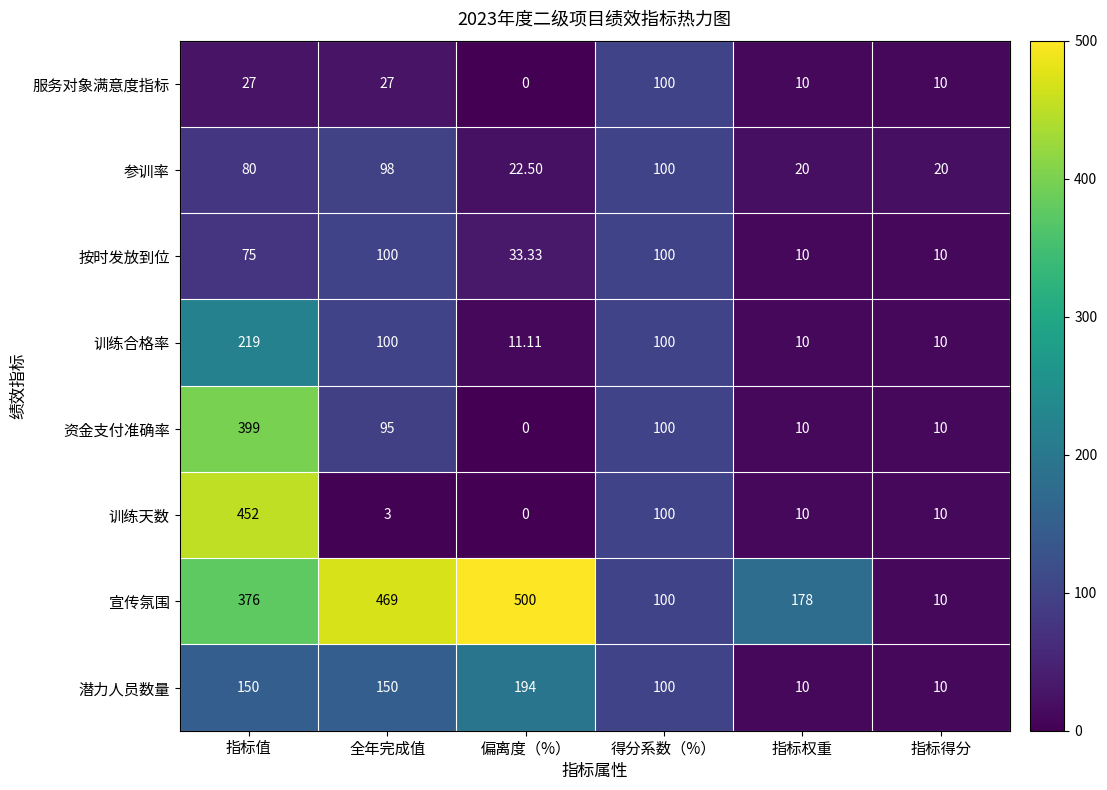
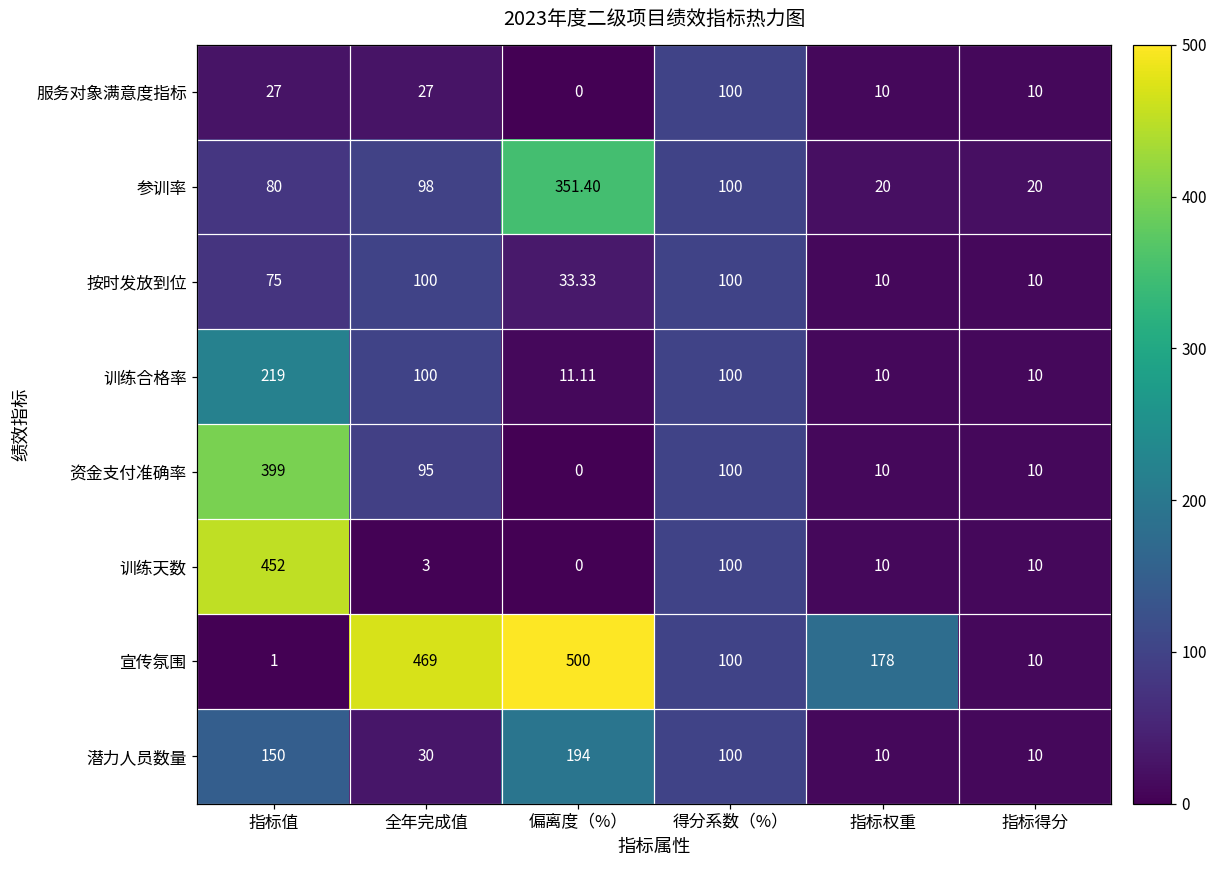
  {
    "服务对象满意度指标": {
      "指标值": 27,
      "全年完成值": 27,
      "偏离度（%）": 0,
      "得分系数（%）": 100,
      "指标权重": 10,
      "指标得分": 10
    },
    "参训率": {
      "指标值": 80,
      "全年完成值": 98,
-     "偏离度（%）": 22.50,
+     "偏离度（%）": 351.40,
      "得分系数（%）": 100,
      "指标权重": 20,
      "指标得分": 20
    },
    "按时发放到位": {
      "指标值": 75,
      "全年完成值": 100,
      "偏离度（%）": 33.33,
      "得分系数（%）": 100,
      "指标权重": 10,
      "指标得分": 10
    },
    "训练合格率": {
      "指标值": 219,
      "全年完成值": 100,
      "偏离度（%）": 11.11,
      "得分系数（%）": 100,
      "指标权重": 10,
      "指标得分": 10
    },
    "资金支付准确率": {
      "指标值": 399,
      "全年完成值": 95,
      "偏离度（%）": 0,
      "得分系数（%）": 100,
      "指标权重": 10,
      "指标得分": 10
    },
    "训练天数": {
      "指标值": 452,
      "全年完成值": 3,
      "偏离度（%）": 0,
      "得分系数（%）": 100,
      "指标权重": 10,
      "指标得分": 10
    },
    "宣传氛围": {
-     "指标值": 376,
+     "指标值": 1,
      "全年完成值": 469,
      "偏离度（%）": 500,
      "得分系数（%）": 100,
      "指标权重": 178,
      "指标得分": 10
    },
    "潜力人员数量": {
      "指标值": 150,
-     "全年完成值": 150,
+     "全年完成值": 30,
      "偏离度（%）": 194,
      "得分系数（%）": 100,
      "指标权重": 10,
      "指标得分": 10
    }
  }
